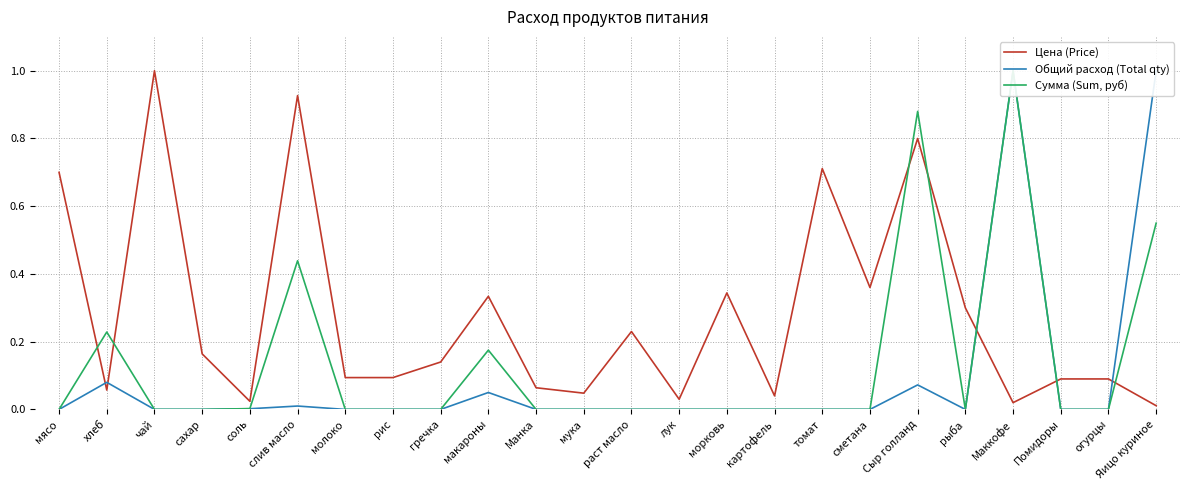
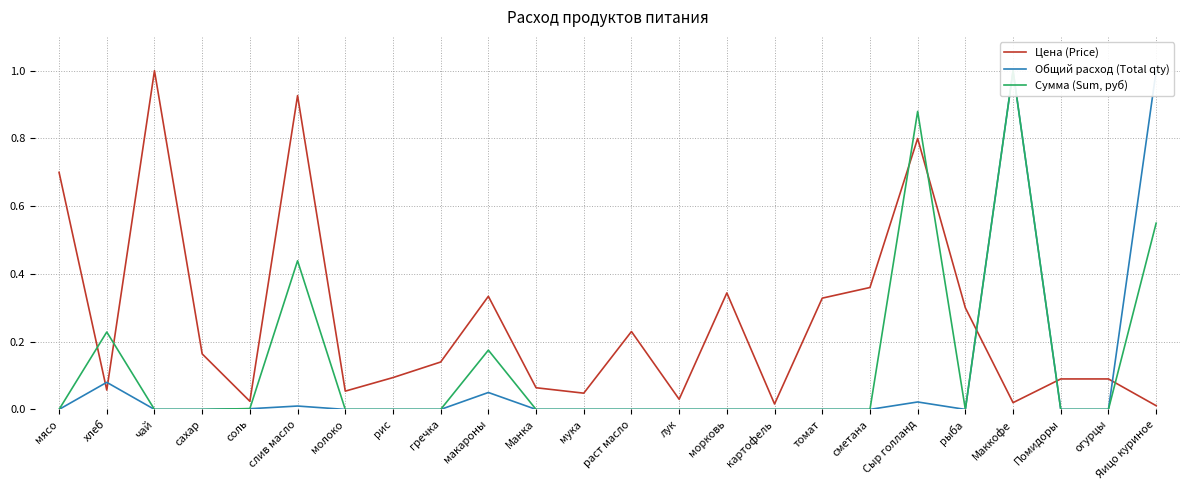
  {
    "Цена (Price)": {
      "мясо": 0.70,
      "хлеб": 0.06,
      "чай": 1.00,
      "сахар": 0.16,
      "соль": 0.02,
      "слив масло": 0.93,
-     "молоко": 0.09,
+     "молоко": 0.05,
      "рис": 0.09,
      "гречка": 0.14,
      "макароны": 0.33,
      "Манка": 0.06,
      "мука": 0.05,
      "раст масло": 0.23,
      "лук": 0.03,
      "морковь": 0.34,
-     "картофель": 0.04,
-     "томат": 0.71,
+     "картофель": 0.02,
+     "томат": 0.33,
      "сметана": 0.36,
      "Сыр голланд": 0.80,
      "рыба": 0.30,
      "Маккофе": 0.02,
      "Помидоры": 0.09,
      "огурцы": 0.09,
      "Яицо куриное": 0.01
    },
    "Общий расход (Total qty)": {
      "хлеб": 0.08,
      "слив масло": 0.01,
      "макароны": 0.05,
-     "Сыр голланд": 0.07
+     "Сыр голланд": 0.02
    },
    "Сумма (Sum, руб)": {
      "хлеб": 0.23,
      "слив масло": 0.44,
      "макароны": 0.18,
      "Сыр голланд": 0.88,
      "Яицо куриное": 0.55
    }
  }
